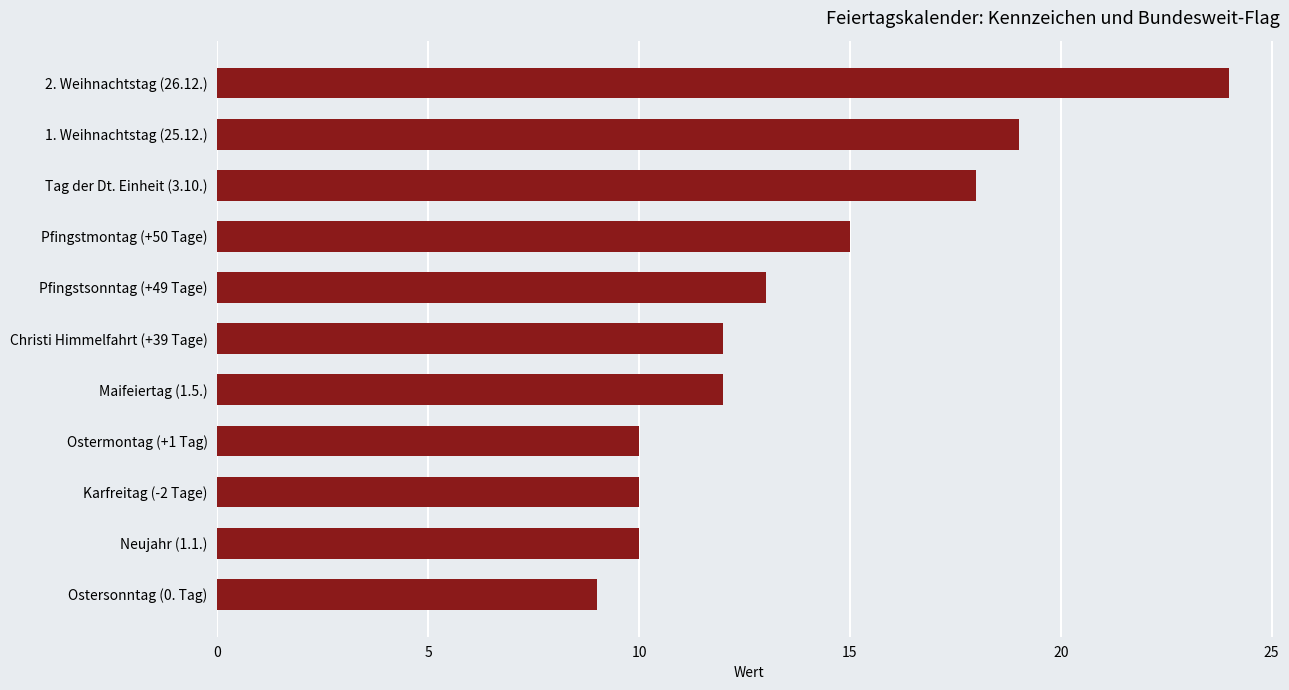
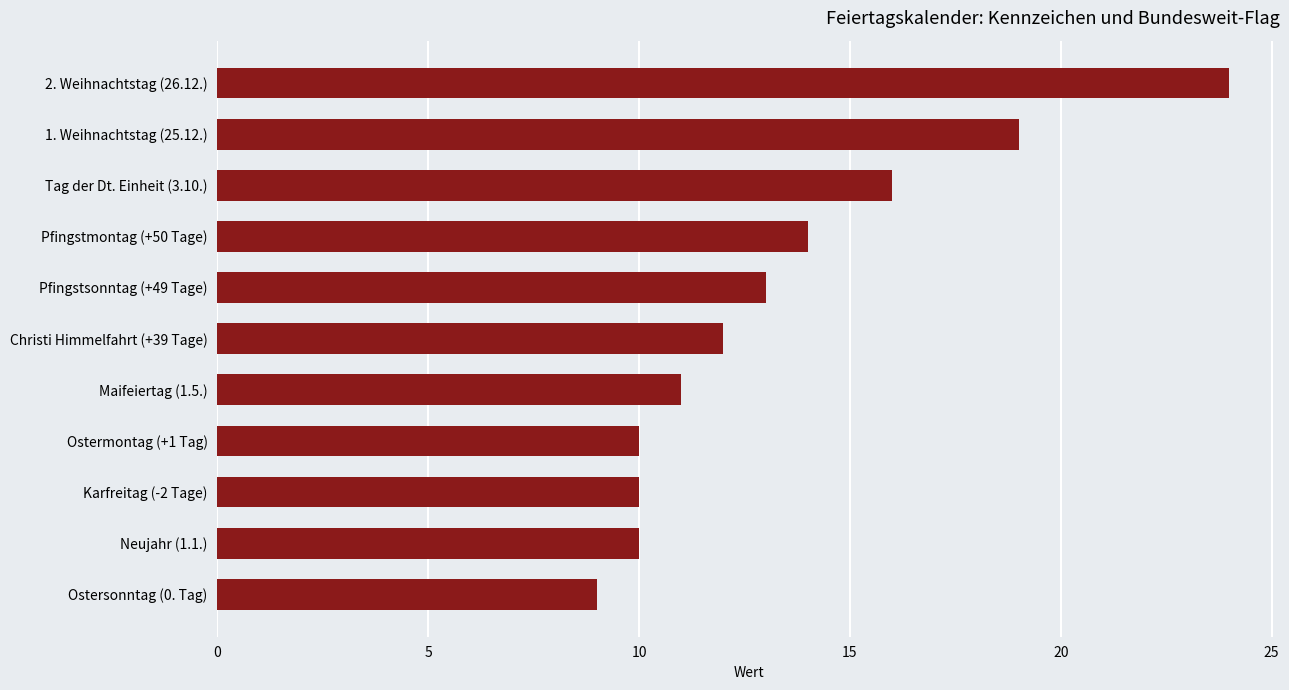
  {
    "2. Weihnachtstag (26.12.)": 24,
    "1. Weihnachtstag (25.12.)": 19,
-   "Tag der Dt. Einheit (3.10.)": 18,
-   "Pfingstmontag (+50 Tage)": 15,
+   "Tag der Dt. Einheit (3.10.)": 16,
+   "Pfingstmontag (+50 Tage)": 14,
    "Pfingstsonntag (+49 Tage)": 13,
    "Christi Himmelfahrt (+39 Tage)": 12,
-   "Maifeiertag (1.5.)": 12,
+   "Maifeiertag (1.5.)": 11,
    "Ostermontag (+1 Tag)": 10,
    "Karfreitag (-2 Tage)": 10,
    "Neujahr (1.1.)": 10,
    "Ostersonntag (0. Tag)": 9
  }
